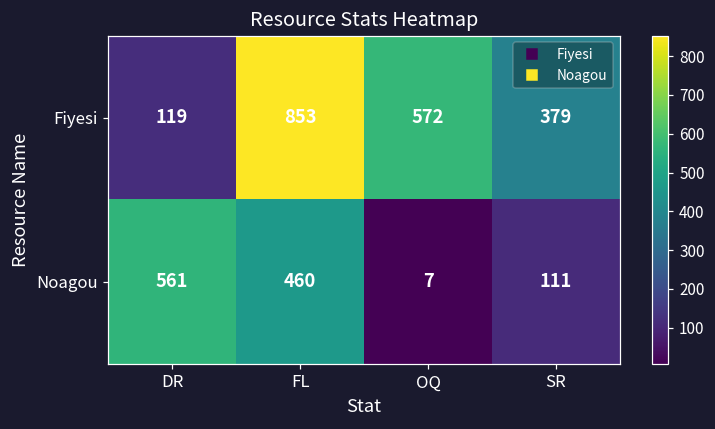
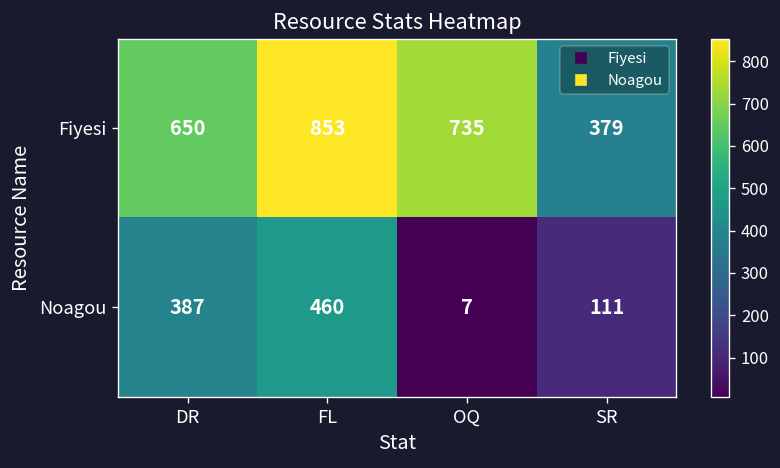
  {
    "Fiyesi": {
-     "DR": 119,
+     "DR": 650,
      "FL": 853,
-     "OQ": 572,
+     "OQ": 735,
      "SR": 379
    },
    "Noagou": {
-     "DR": 561,
+     "DR": 387,
      "FL": 460,
      "OQ": 7,
      "SR": 111
    }
  }
